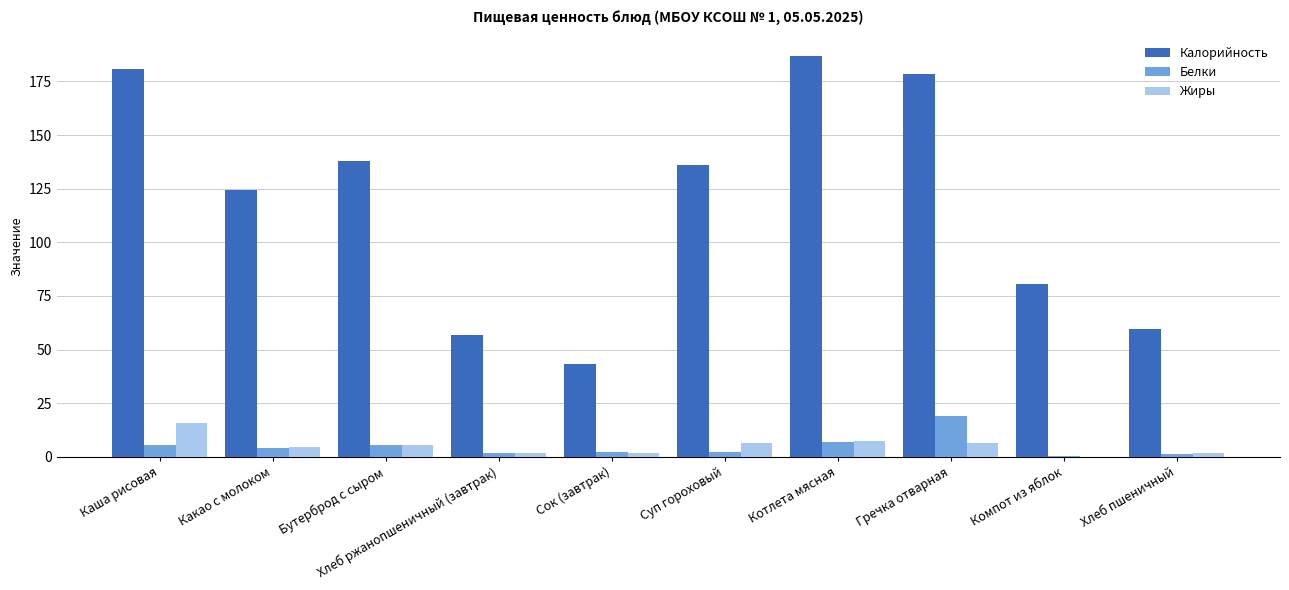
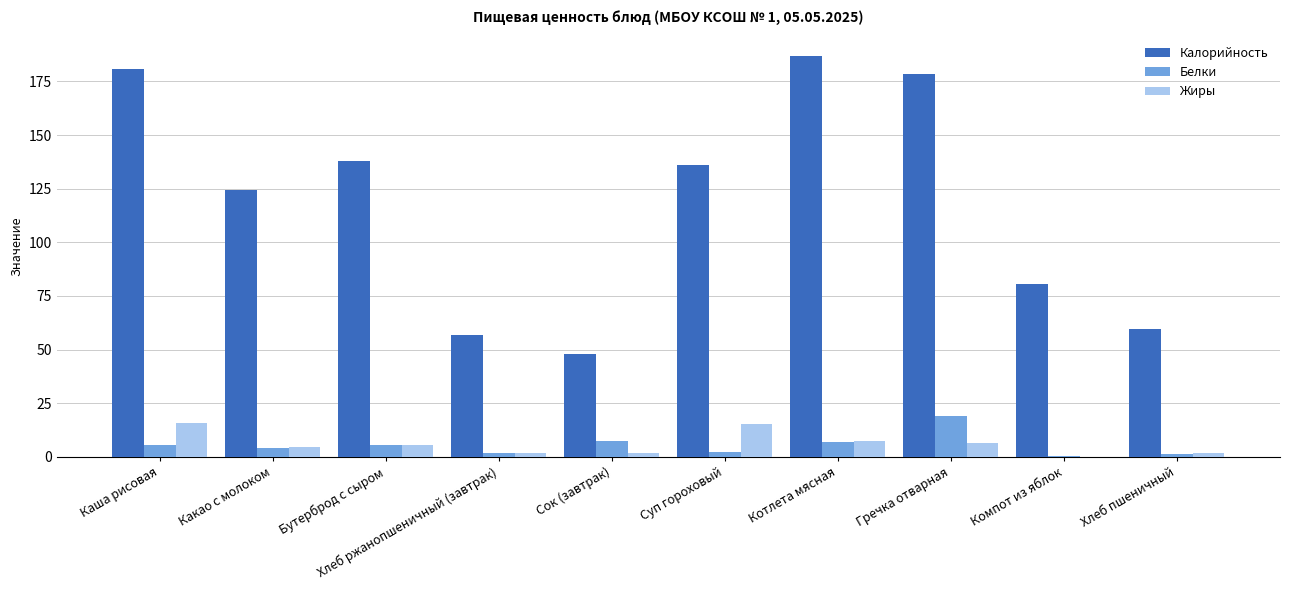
  {
    "Калорийность": {
      "Каша рисовая": 181,
      "Какао с молоком": 124,
      "Бутерброд с сыром": 138,
      "Хлеб ржанопшеничный (завтрак)": 57,
-     "Сок (завтрак)": 43,
+     "Сок (завтрак)": 48,
      "Суп гороховый": 136,
      "Котлета мясная": 187,
      "Гречка отварная": 178,
      "Компот из яблок": 81,
      "Хлеб пшеничный": 59
    },
    "Белки": {
      "Каша рисовая": 6,
      "Какао с молоком": 4,
      "Бутерброд с сыром": 6,
      "Хлеб ржанопшеничный (завтрак)": 2,
-     "Сок (завтрак)": 2,
+     "Сок (завтрак)": 7,
      "Суп гороховый": 2,
      "Котлета мясная": 7,
      "Гречка отварная": 19,
      "Хлеб пшеничный": 1
    },
    "Жиры": {
      "Каша рисовая": 16,
      "Какао с молоком": 4,
      "Бутерброд с сыром": 6,
      "Хлеб ржанопшеничный (завтрак)": 2,
      "Сок (завтрак)": 2,
-     "Суп гороховый": 6,
+     "Суп гороховый": 15,
      "Котлета мясная": 7,
      "Гречка отварная": 6,
      "Компот из яблок": 0,
      "Хлеб пшеничный": 2
    }
  }
